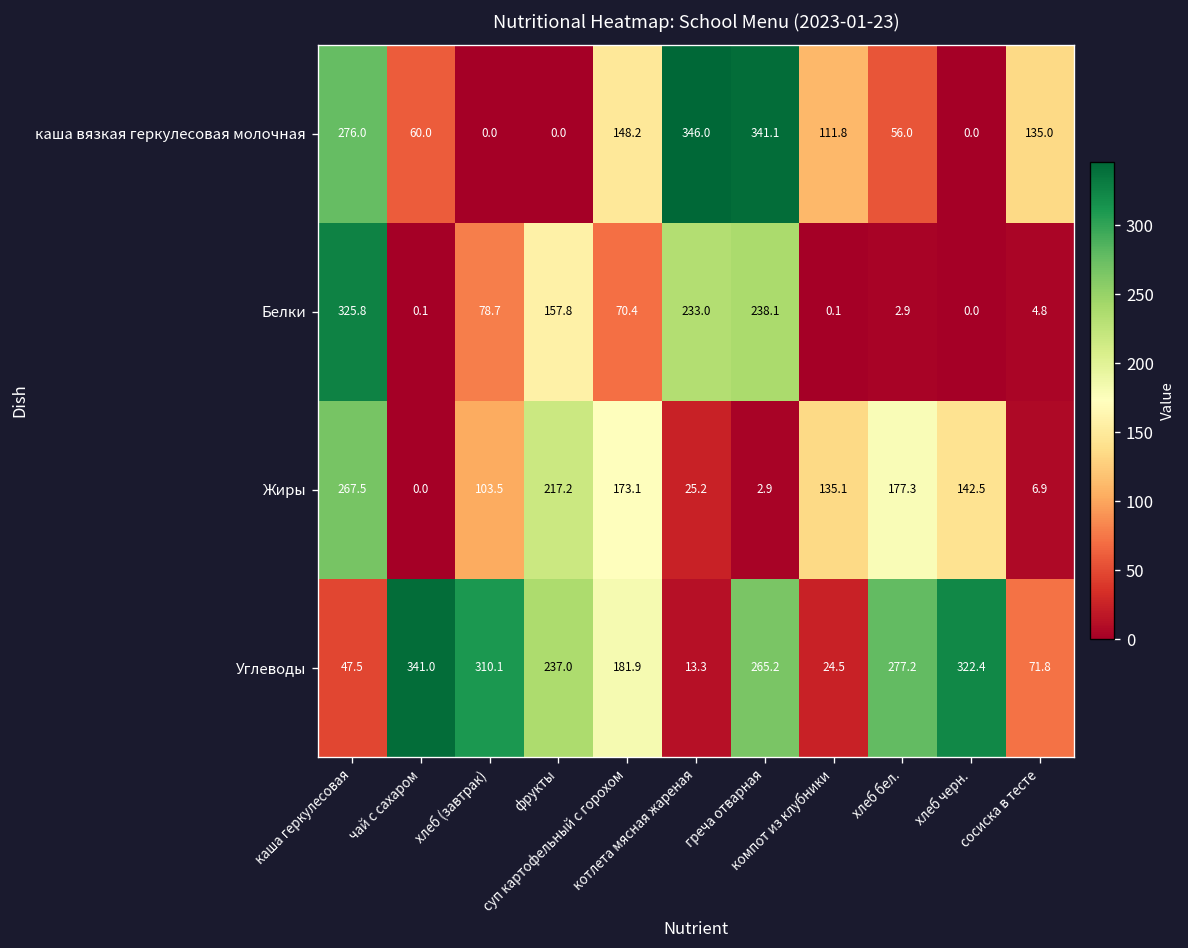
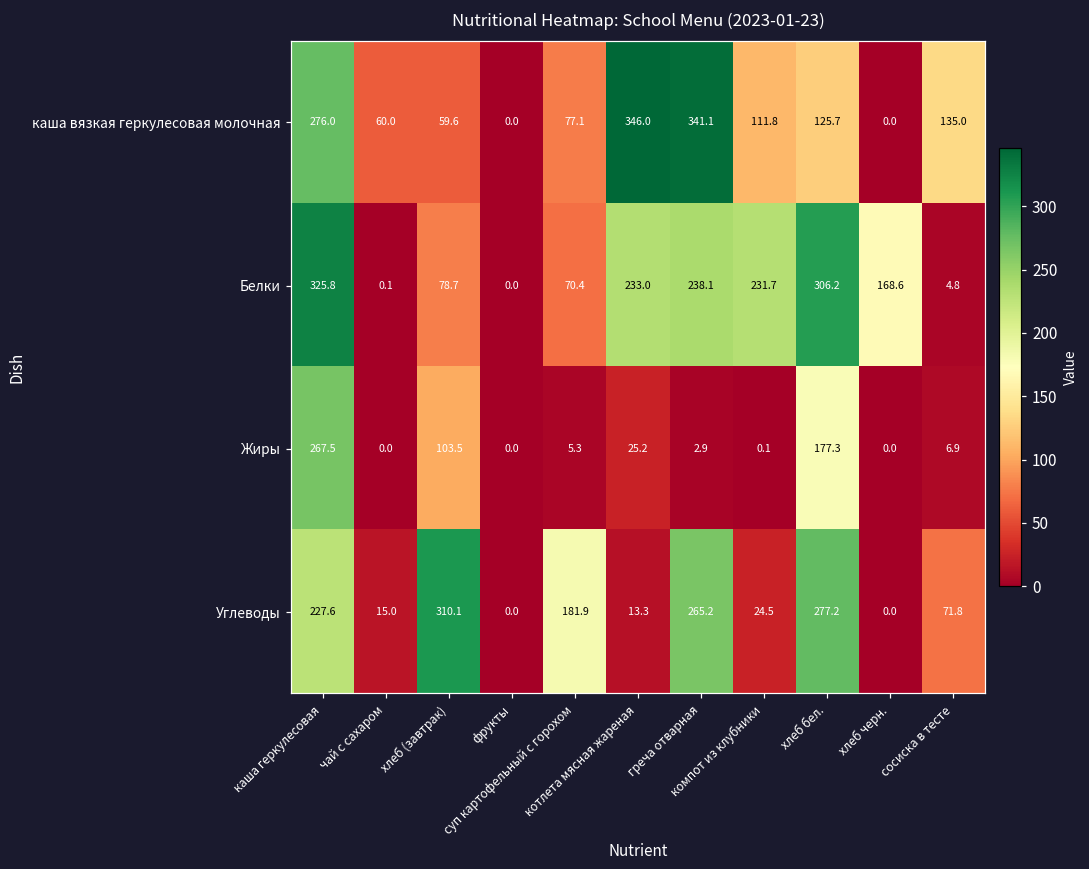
  {
    "каша вязкая геркулесовая молочная": {
      "каша геркулесовая": 276.0,
      "чай с сахаром": 60.0,
-     "хлеб (завтрак)": 0.0,
+     "хлеб (завтрак)": 59.6,
      "фрукты": 0.0,
-     "суп картофельный с горохом": 148.2,
+     "суп картофельный с горохом": 77.1,
      "котлета мясная жареная": 346.0,
      "греча отварная": 341.1,
      "компот из клубники": 111.8,
-     "хлеб бел.": 56.0,
+     "хлеб бел.": 125.7,
      "хлеб черн.": 0.0,
      "сосиска в тесте": 135.0
    },
    "Белки": {
      "каша геркулесовая": 325.8,
      "чай с сахаром": 0.1,
      "хлеб (завтрак)": 78.7,
-     "фрукты": 157.8,
+     "фрукты": 0.0,
      "суп картофельный с горохом": 70.4,
      "котлета мясная жареная": 233.0,
      "греча отварная": 238.1,
-     "компот из клубники": 0.1,
-     "хлеб бел.": 2.9,
-     "хлеб черн.": 0.0,
+     "компот из клубники": 231.7,
+     "хлеб бел.": 306.2,
+     "хлеб черн.": 168.6,
      "сосиска в тесте": 4.8
    },
    "Жиры": {
      "каша геркулесовая": 267.5,
      "чай с сахаром": 0.0,
      "хлеб (завтрак)": 103.5,
-     "фрукты": 217.2,
-     "суп картофельный с горохом": 173.1,
+     "фрукты": 0.0,
+     "суп картофельный с горохом": 5.3,
      "котлета мясная жареная": 25.2,
      "греча отварная": 2.9,
-     "компот из клубники": 135.1,
+     "компот из клубники": 0.1,
      "хлеб бел.": 177.3,
-     "хлеб черн.": 142.5,
+     "хлеб черн.": 0.0,
      "сосиска в тесте": 6.9
    },
    "Углеводы": {
-     "каша геркулесовая": 47.5,
-     "чай с сахаром": 341.0,
+     "каша геркулесовая": 227.6,
+     "чай с сахаром": 15.0,
      "хлеб (завтрак)": 310.1,
-     "фрукты": 237.0,
+     "фрукты": 0.0,
      "суп картофельный с горохом": 181.9,
      "котлета мясная жареная": 13.3,
      "греча отварная": 265.2,
      "компот из клубники": 24.5,
      "хлеб бел.": 277.2,
-     "хлеб черн.": 322.4,
+     "хлеб черн.": 0.0,
      "сосиска в тесте": 71.8
    }
  }
